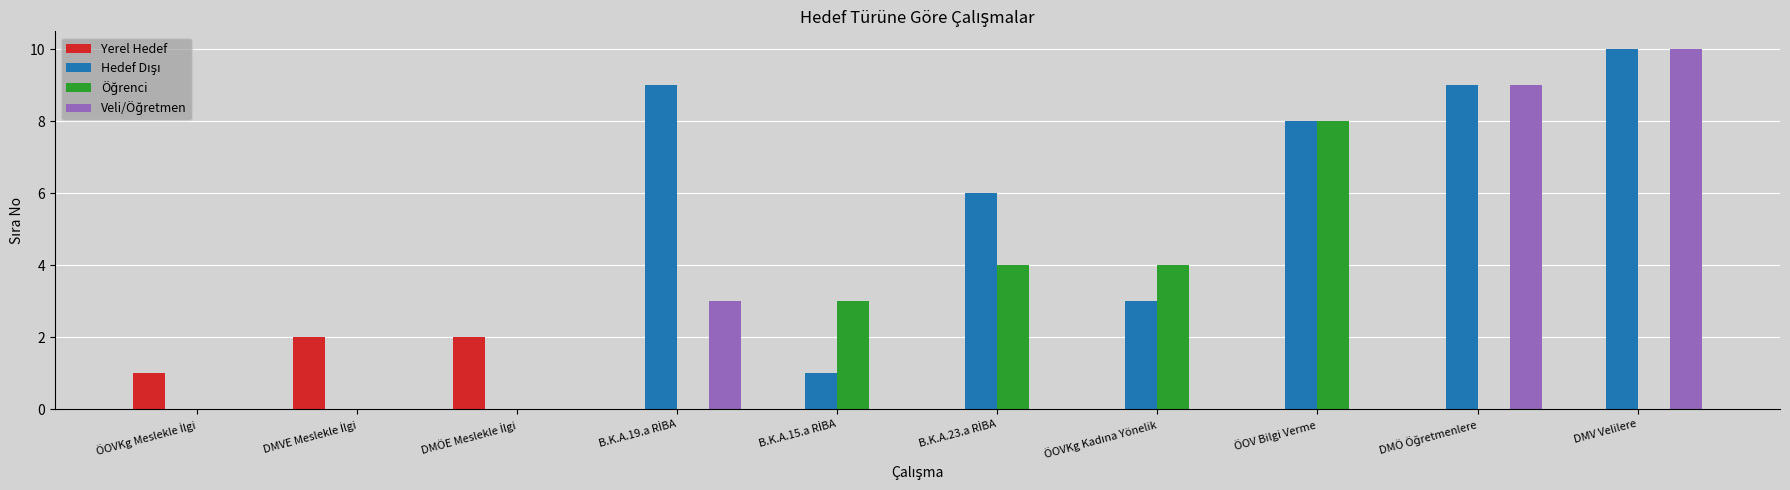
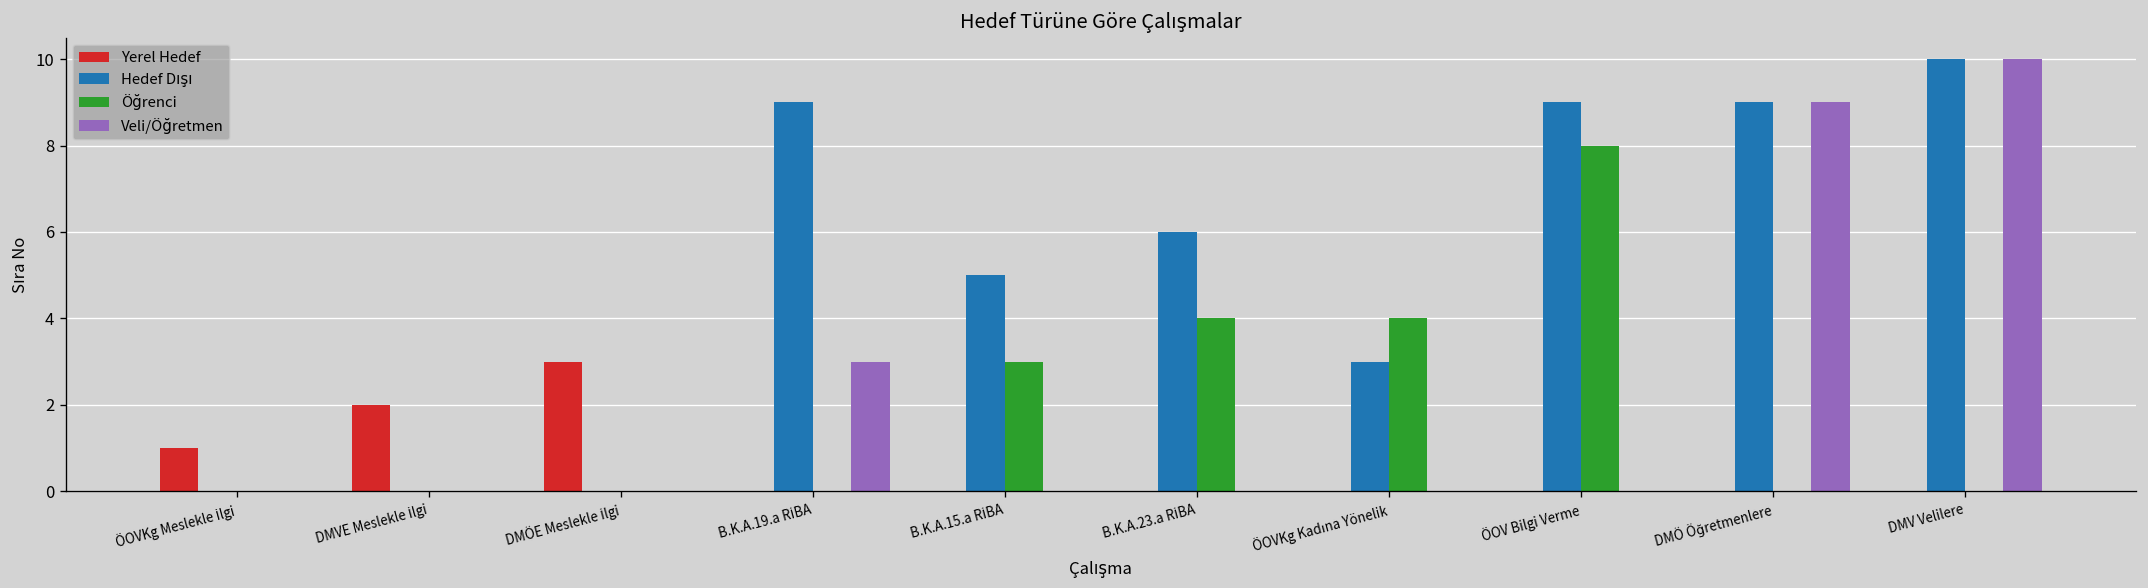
  {
    "Yerel Hedef": {
      "ÖOVKg Meslekle İlgi": 1,
      "DMVE Meslekle İlgi": 2,
-     "DMÖE Meslekle İlgi": 2,
+     "DMÖE Meslekle İlgi": 3,
      "B.K.A.19.a RİBA": 0,
      "B.K.A.15.a RİBA": 0,
      "B.K.A.23.a RİBA": 0,
      "ÖOVKg Kadına Yönelik": 0,
      "ÖOV Bilgi Verme": 0,
      "DMÖ Öğretmenlere": 0,
      "DMV Velilere": 0
    },
    "Hedef Dışı": {
      "ÖOVKg Meslekle İlgi": 0,
      "DMVE Meslekle İlgi": 0,
      "DMÖE Meslekle İlgi": 0,
      "B.K.A.19.a RİBA": 9,
-     "B.K.A.15.a RİBA": 1,
+     "B.K.A.15.a RİBA": 5,
      "B.K.A.23.a RİBA": 6,
      "ÖOVKg Kadına Yönelik": 3,
-     "ÖOV Bilgi Verme": 8,
+     "ÖOV Bilgi Verme": 9,
      "DMÖ Öğretmenlere": 9,
      "DMV Velilere": 10
    },
    "Öğrenci": {
      "ÖOVKg Meslekle İlgi": 0,
      "DMVE Meslekle İlgi": 0,
      "DMÖE Meslekle İlgi": 0,
      "B.K.A.19.a RİBA": 0,
      "B.K.A.15.a RİBA": 3,
      "B.K.A.23.a RİBA": 4,
      "ÖOVKg Kadına Yönelik": 4,
      "ÖOV Bilgi Verme": 8,
      "DMÖ Öğretmenlere": 0,
      "DMV Velilere": 0
    },
    "Veli/Öğretmen": {
      "ÖOVKg Meslekle İlgi": 0,
      "DMVE Meslekle İlgi": 0,
      "DMÖE Meslekle İlgi": 0,
      "B.K.A.19.a RİBA": 3,
      "B.K.A.15.a RİBA": 0,
      "B.K.A.23.a RİBA": 0,
      "ÖOVKg Kadına Yönelik": 0,
      "ÖOV Bilgi Verme": 0,
      "DMÖ Öğretmenlere": 9,
      "DMV Velilere": 10
    }
  }
